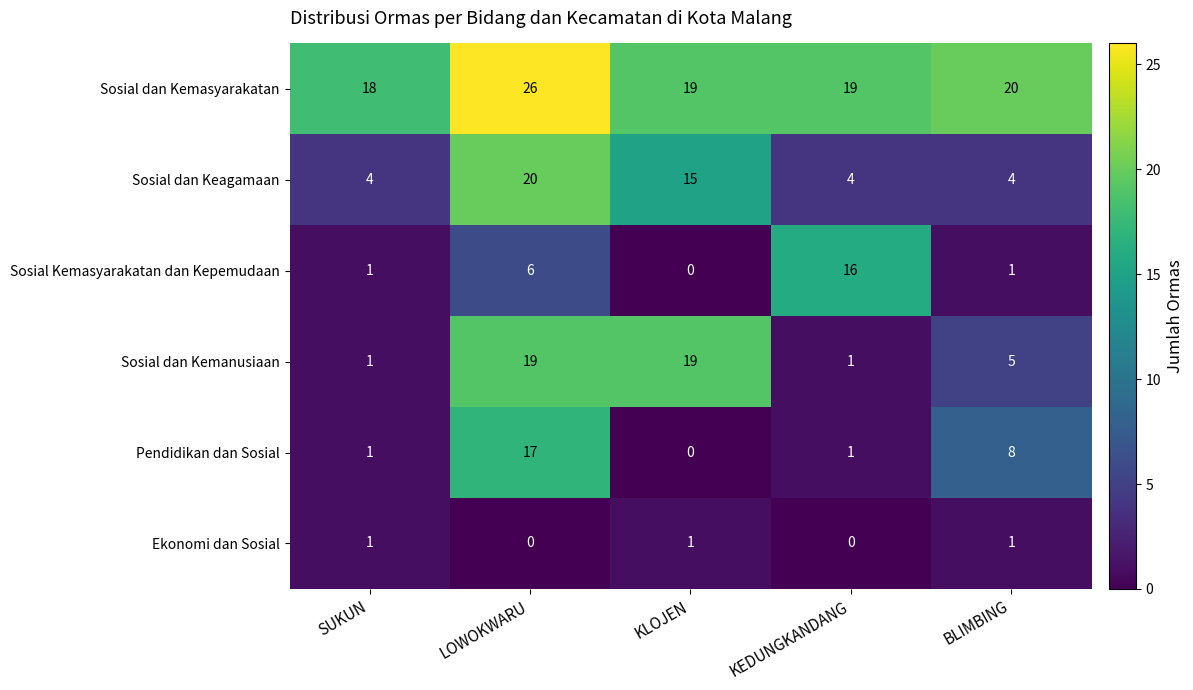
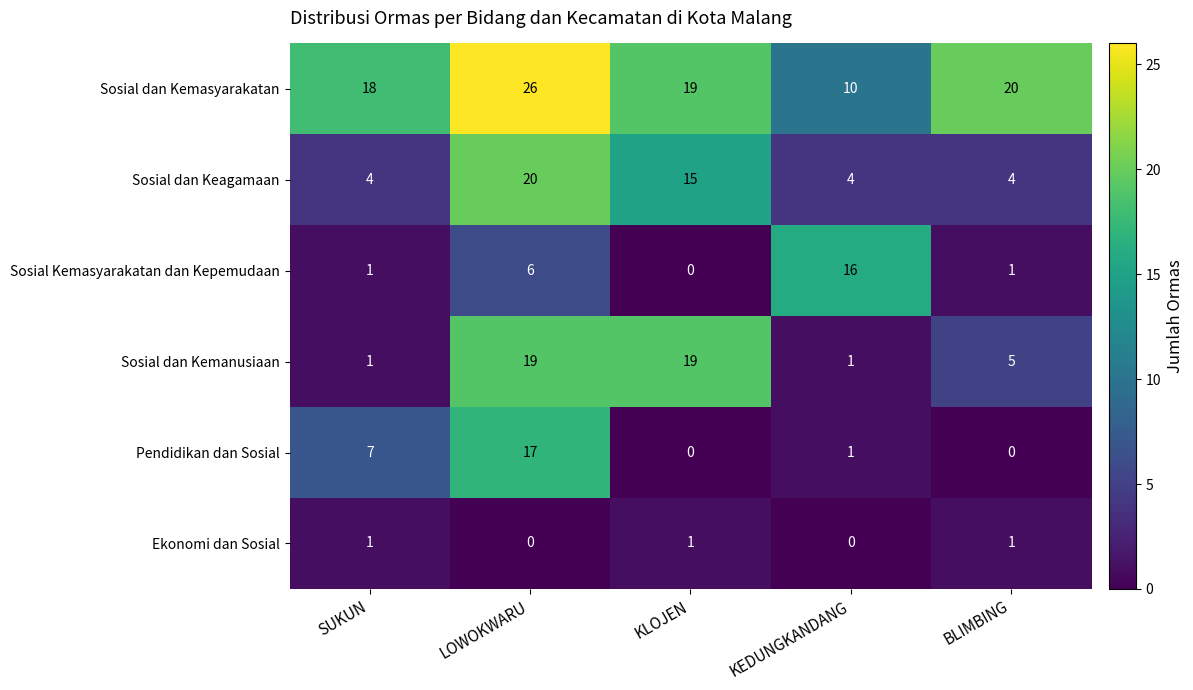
  {
    "Sosial dan Kemasyarakatan": {
      "SUKUN": 18,
      "LOWOKWARU": 26,
      "KLOJEN": 19,
-     "KEDUNGKANDANG": 19,
+     "KEDUNGKANDANG": 10,
      "BLIMBING": 20
    },
    "Sosial dan Keagamaan": {
      "SUKUN": 4,
      "LOWOKWARU": 20,
      "KLOJEN": 15,
      "KEDUNGKANDANG": 4,
      "BLIMBING": 4
    },
    "Sosial Kemasyarakatan dan Kepemudaan": {
      "SUKUN": 1,
      "LOWOKWARU": 6,
      "KLOJEN": 0,
      "KEDUNGKANDANG": 16,
      "BLIMBING": 1
    },
    "Sosial dan Kemanusiaan": {
      "SUKUN": 1,
      "LOWOKWARU": 19,
      "KLOJEN": 19,
      "KEDUNGKANDANG": 1,
      "BLIMBING": 5
    },
    "Pendidikan dan Sosial": {
-     "SUKUN": 1,
+     "SUKUN": 7,
      "LOWOKWARU": 17,
      "KLOJEN": 0,
      "KEDUNGKANDANG": 1,
-     "BLIMBING": 8
+     "BLIMBING": 0
    },
    "Ekonomi dan Sosial": {
      "SUKUN": 1,
      "LOWOKWARU": 0,
      "KLOJEN": 1,
      "KEDUNGKANDANG": 0,
      "BLIMBING": 1
    }
  }
